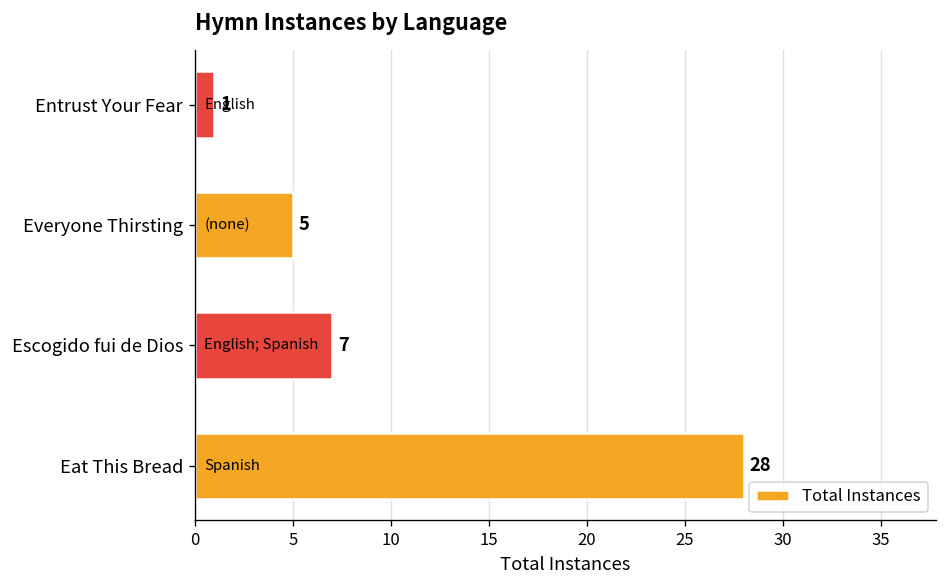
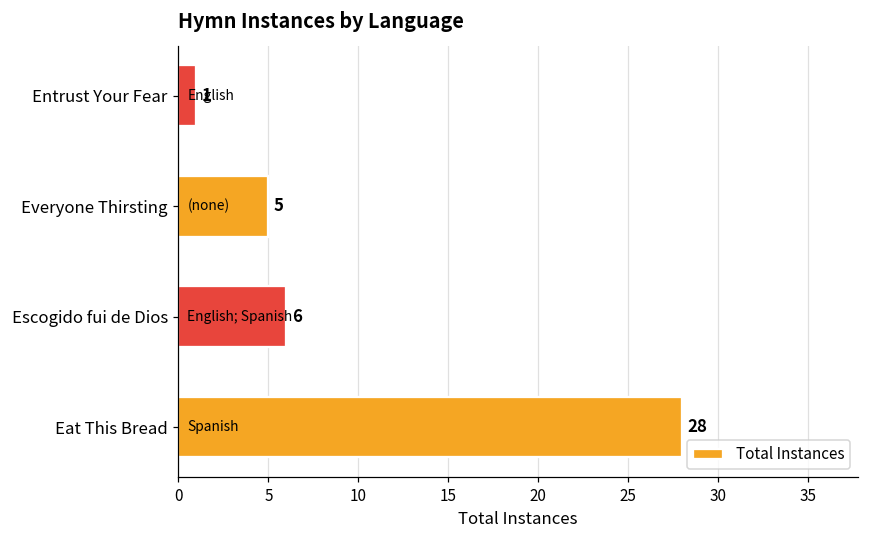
  {
    "Everyone Thirsting": 5,
-   "Escogido fui de Dios": 7,
+   "Escogido fui de Dios": 6,
    "Eat This Bread": 28
  }
